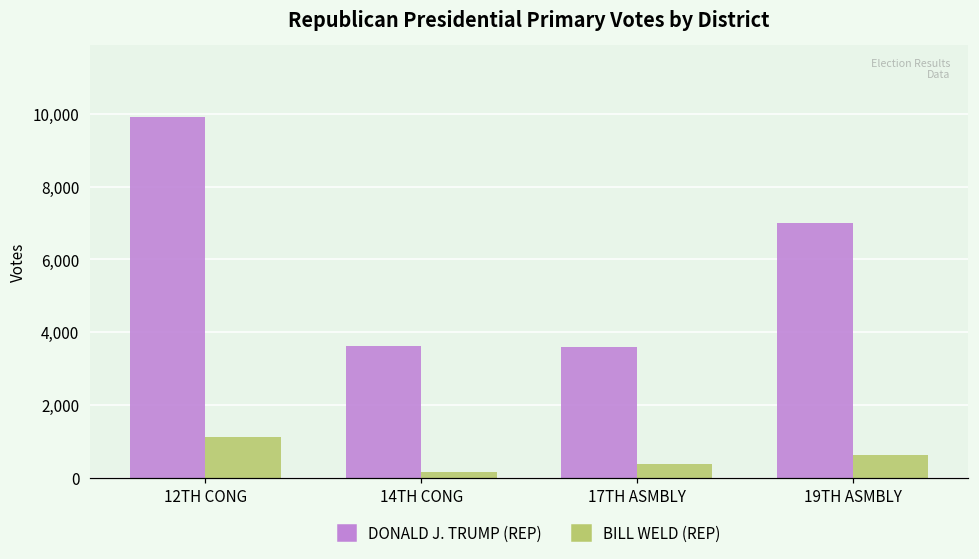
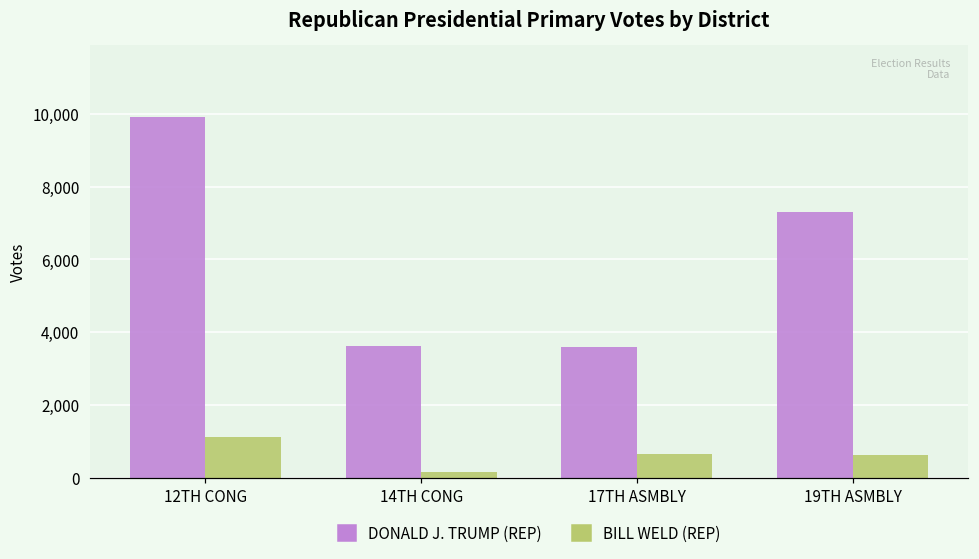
  {
    "DONALD J. TRUMP (REP)": {
      "12TH CONG": "9,900",
      "14TH CONG": "3,600",
      "17TH ASMBLY": "3,600",
-     "19TH ASMBLY": "7,000"
+     "19TH ASMBLY": "7,300"
    },
    "BILL WELD (REP)": {
      "12TH CONG": "1,100",
      "14TH CONG": "200",
-     "17TH ASMBLY": "400",
+     "17TH ASMBLY": "600",
      "19TH ASMBLY": "600"
    }
  }
